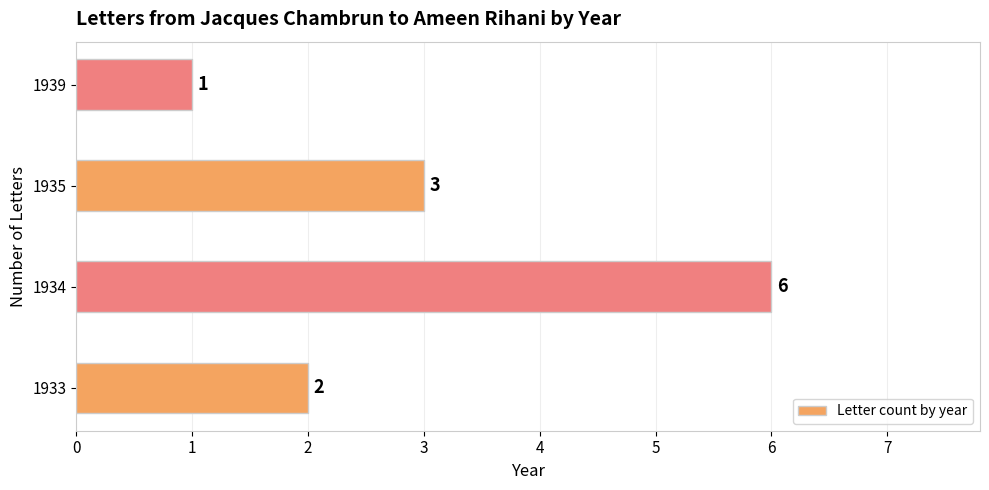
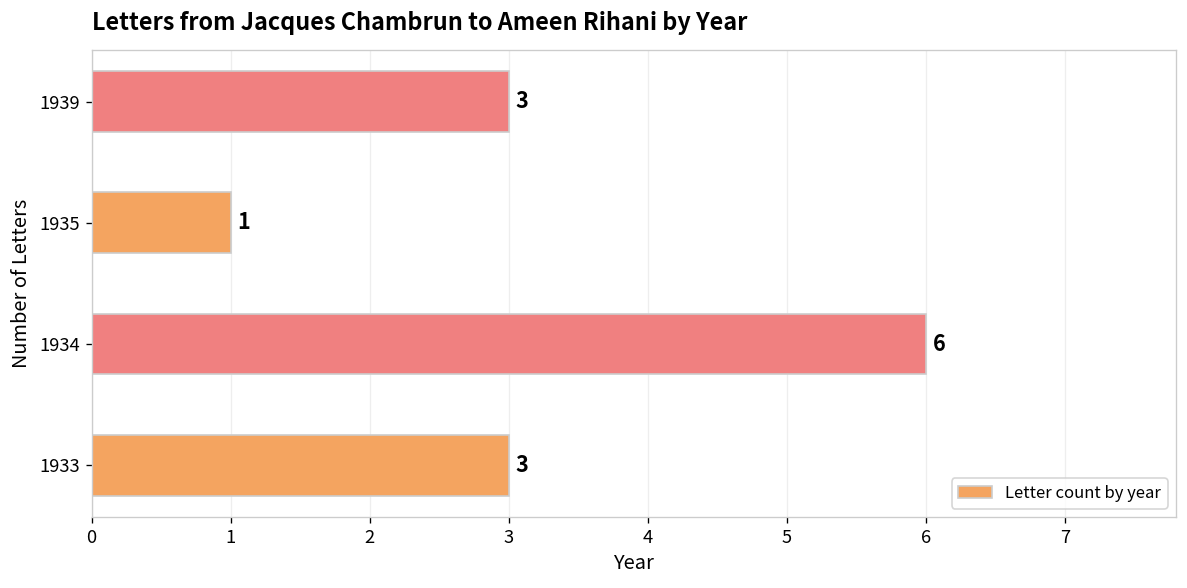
  {
-   "1939": 1,
-   "1935": 3,
+   "1939": 3,
+   "1935": 1,
    "1934": 6,
-   "1933": 2
+   "1933": 3
  }
